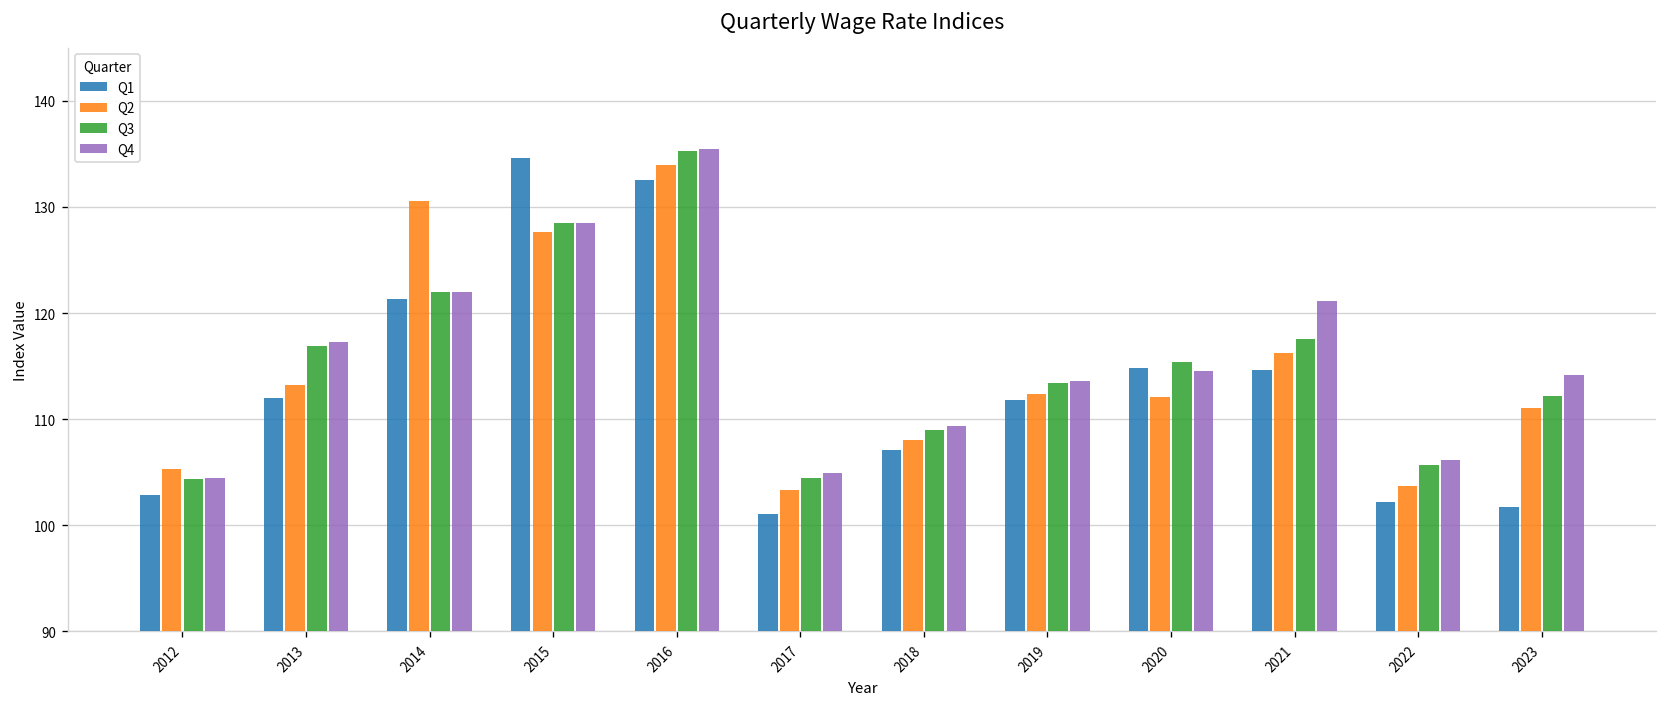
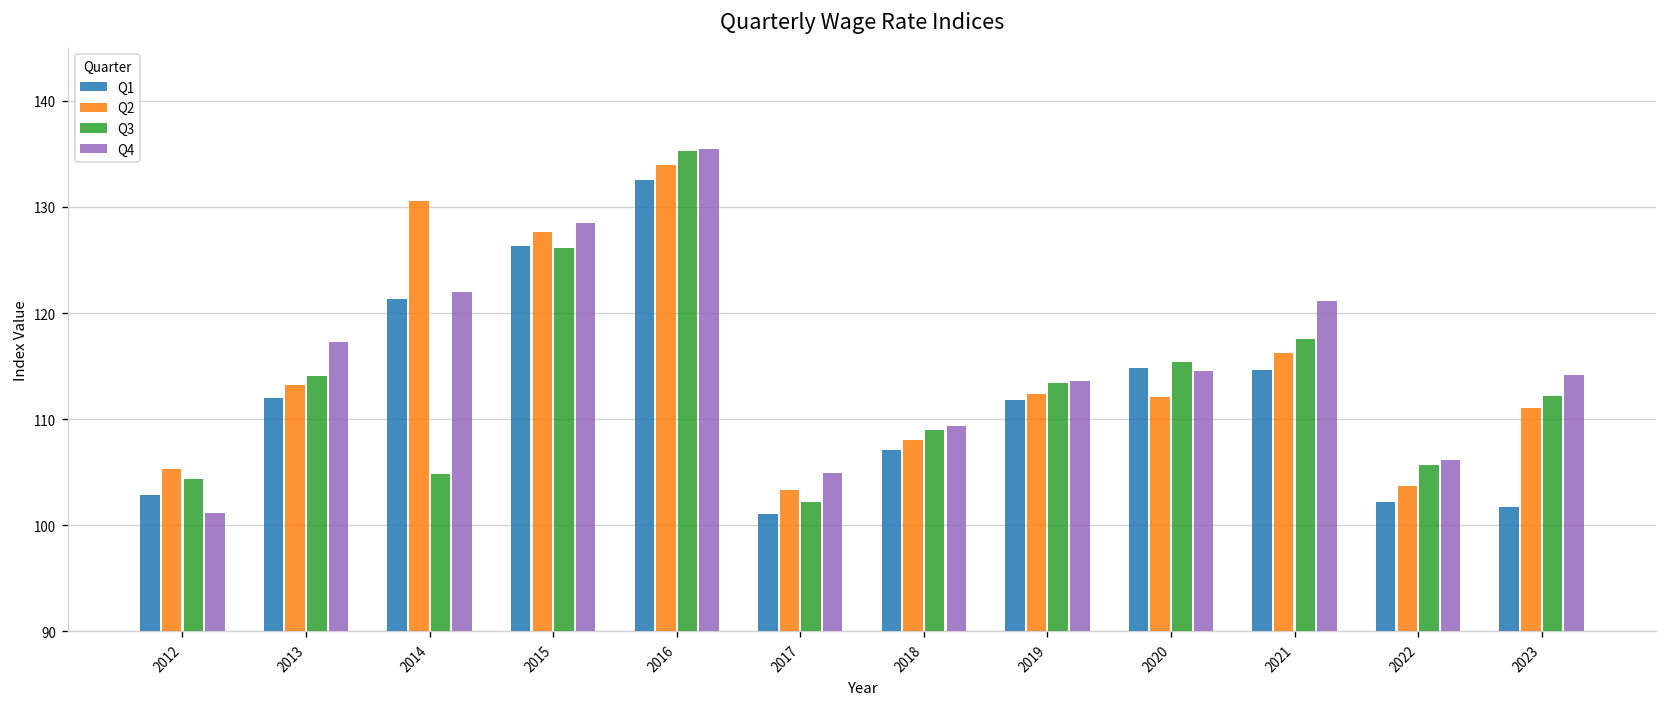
  {
    "Q1": {
      "2012": 103,
      "2013": 112,
      "2014": 121,
-     "2015": 135,
+     "2015": 126,
      "2016": 133,
      "2017": 101,
      "2018": 107,
      "2019": 112,
      "2020": 115,
      "2021": 115,
      "2022": 102,
      "2023": 102
    },
    "Q2": {
      "2012": 105,
      "2013": 113,
      "2014": 131,
      "2015": 128,
      "2016": 134,
      "2017": 103,
      "2018": 108,
      "2019": 112,
      "2020": 112,
      "2021": 116,
      "2022": 104,
      "2023": 111
    },
    "Q3": {
      "2012": 104,
-     "2013": 117,
-     "2014": 122,
-     "2015": 129,
+     "2013": 114,
+     "2014": 105,
+     "2015": 126,
      "2016": 135,
-     "2017": 105,
+     "2017": 102,
      "2018": 109,
      "2019": 113,
      "2020": 115,
      "2021": 118,
      "2022": 106,
      "2023": 112
    },
    "Q4": {
-     "2012": 105,
+     "2012": 101,
      "2013": 117,
      "2014": 122,
      "2015": 129,
      "2016": 136,
      "2017": 105,
      "2018": 109,
      "2019": 114,
      "2020": 115,
      "2021": 121,
      "2022": 106,
      "2023": 114
    }
  }
